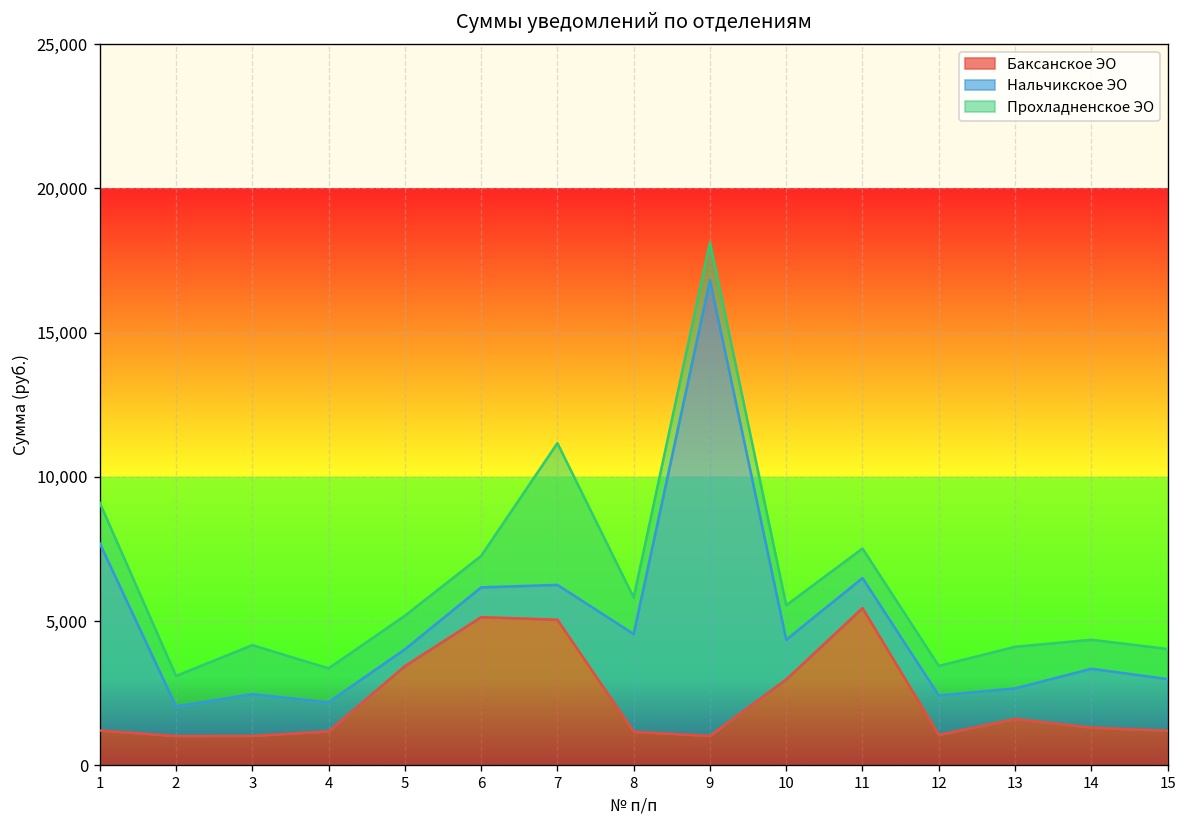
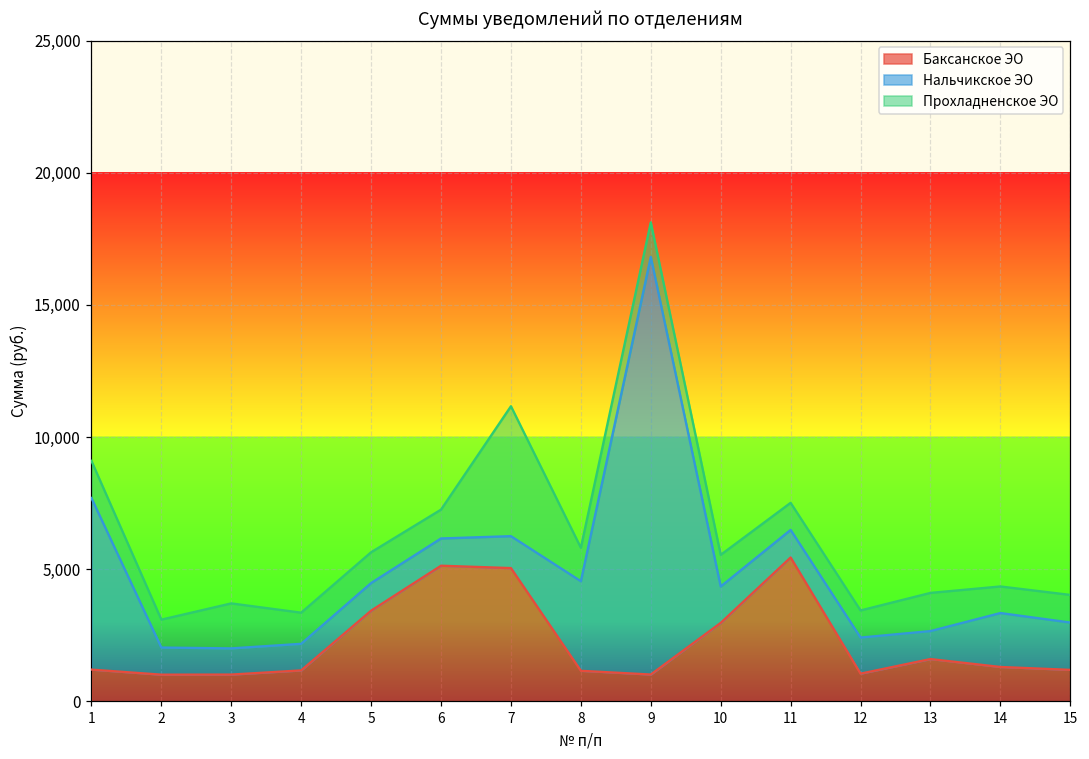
  {
    "Баксанское ЭО": {
      "1": "1,200",
      "2": "1,000",
      "3": "1,000",
      "4": "1,200",
      "5": "3,400",
      "6": "5,100",
      "7": "5,000",
      "8": "1,200",
      "9": "1,000",
      "10": "3,000",
      "11": "5,400",
      "12": "1,100",
      "13": "1,600",
      "14": "1,300",
      "15": "1,200"
    },
    "Нальчикское ЭО": {
      "1": "6,500",
      "2": "1,000",
-     "3": "1,400",
+     "3": "1,000",
      "4": "1,000",
-     "5": "600",
+     "5": "1,000",
      "6": "1,000",
      "7": "1,200",
      "8": "3,400",
      "9": "15,800",
      "10": "1,400",
      "11": "1,000",
      "12": "1,400",
      "13": "1,100",
      "14": "2,000",
      "15": "1,800"
    },
    "Прохладненское ЭО": {
      "1": "1,400",
      "2": "1,100",
      "3": "1,700",
      "4": "1,200",
      "5": "1,200",
      "6": "1,100",
      "7": "4,900",
      "8": "1,300",
      "9": "1,300",
      "10": "1,200",
      "11": "1,000",
      "12": "1,000",
      "13": "1,400",
      "14": "1,000",
      "15": "1,000"
    }
  }
